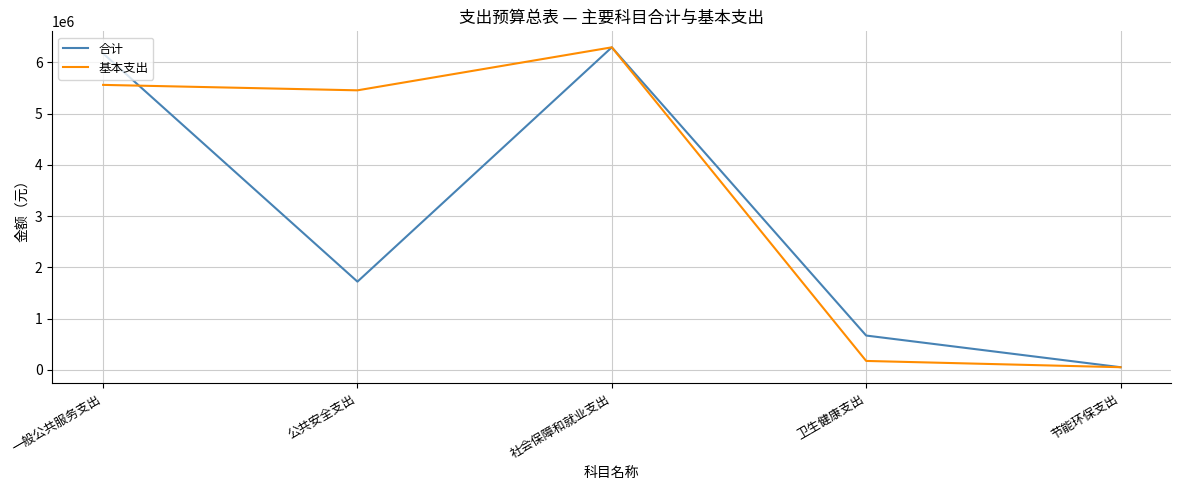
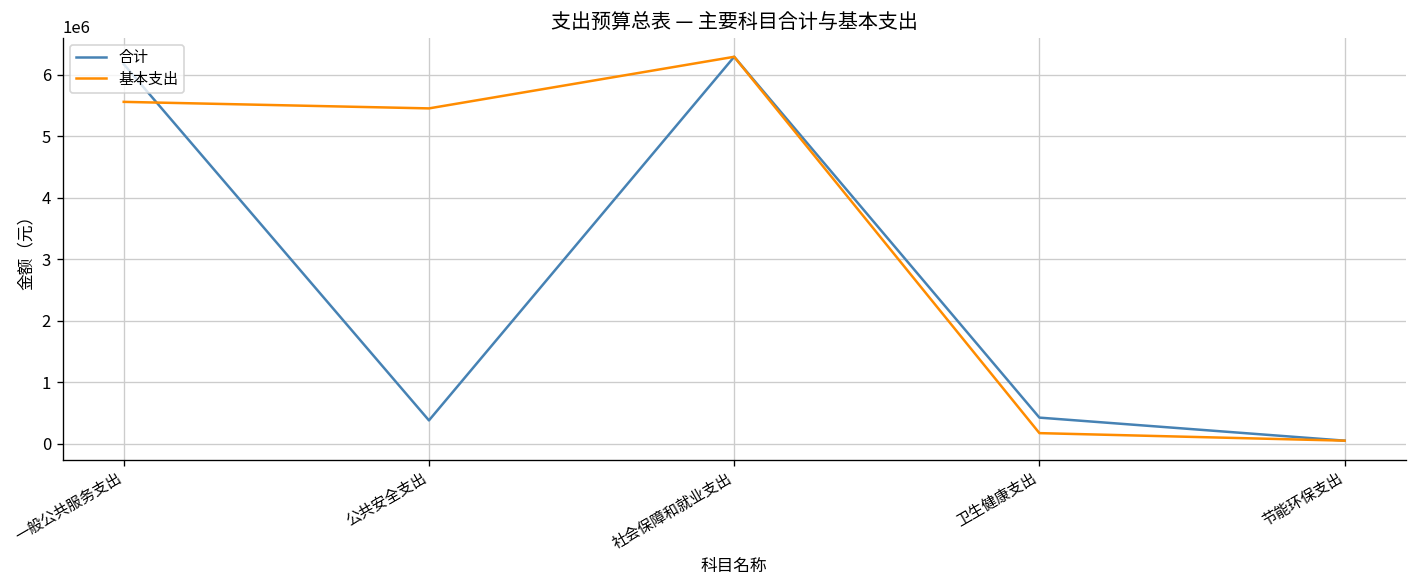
  {
    "合计": {
-     "公共安全支出": 1700000,
-     "卫生健康支出": 700000
+     "公共安全支出": 400000,
+     "卫生健康支出": 400000
    },
    "基本支出": {
      "一般公共服务支出": 5600000,
      "公共安全支出": 5500000,
      "卫生健康支出": 200000
    }
  }
